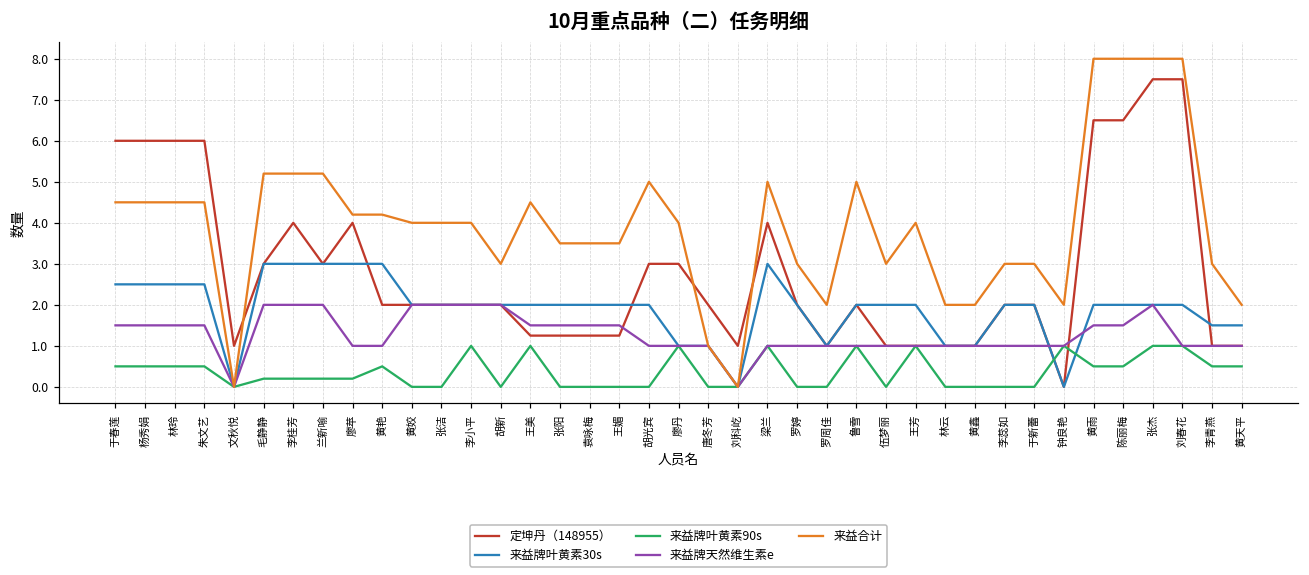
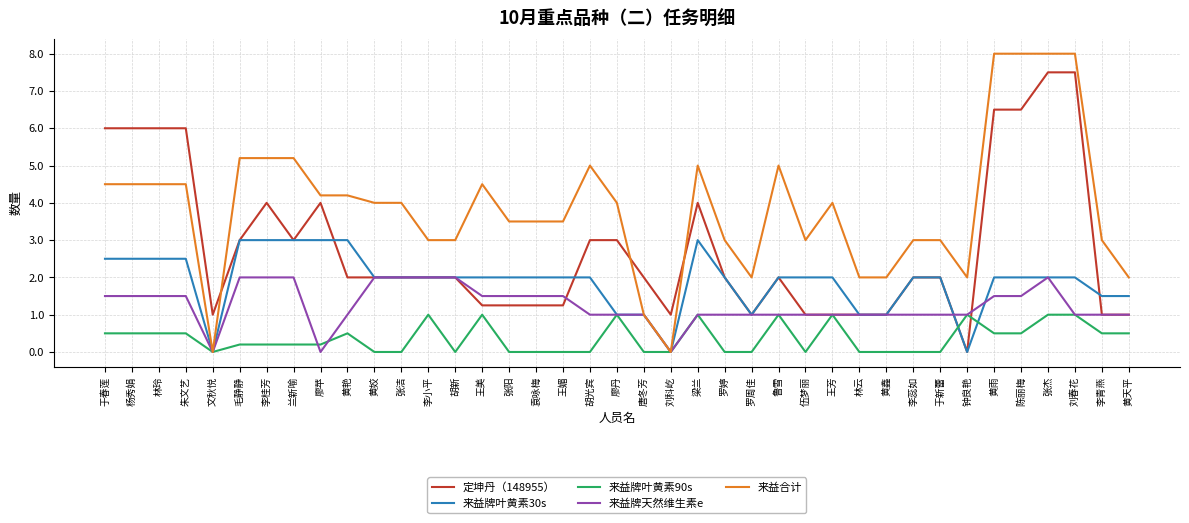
  {
    "定坤丹（148955）": {
      "于春莲": 6,
      "杨秀娟": 6,
      "林玲": 6,
      "朱文艺": 6,
      "文秋悦": 1,
      "李桂芳": 4,
      "廖苹": 4,
      "黄艳": 2,
      "王美": 1.3,
      "张阳": 1.3,
      "袁咏梅": 1.3,
      "王媚": 1.3,
      "胡光宾": 3,
      "廖丹": 3,
      "唐冬芳": 2,
      "刘科屹": 1,
      "梁兰": 4,
      "黄雨": 6.5,
      "陈丽梅": 6.5,
      "张杰": 7.5,
      "刘春花": 7.5
    },
    "来益牌叶黄素30s": {
      "于春莲": 2.5,
      "杨秀娟": 2.5,
      "林玲": 2.5,
      "朱文艺": 2.5,
      "李桂芳": 3,
      "廖苹": 3,
      "黄艳": 3,
      "王美": 2,
      "张阳": 2,
      "袁咏梅": 2,
      "王媚": 2,
      "胡光宾": 2,
      "梁兰": 3,
      "伍梦丽": 2,
      "王芳": 2,
      "黄雨": 2,
      "陈丽梅": 2,
      "刘春花": 2,
      "李青燕": 1.5,
      "黄天平": 1.5
    },
    "来益牌叶黄素90s": {
      "于春莲": 0.5,
      "杨秀娟": 0.5,
      "林玲": 0.5,
      "朱文艺": 0.5,
      "毛静静": 0.2,
      "李桂芳": 0.2,
      "兰新喻": 0.2,
      "廖苹": 0.2,
      "黄艳": 0.5,
      "黄姣": 0,
      "张洁": 0,
      "李小平": 1,
      "胡新": 0,
      "王美": 1,
      "张阳": 0,
      "袁咏梅": 0,
      "王媚": 0,
      "胡光宾": 0,
      "唐冬芳": 0,
      "罗婷": 0,
      "罗周佳": 0,
      "伍梦丽": 0,
      "林云": 0,
      "黄鑫": 0,
      "李蕊如": 0,
      "于新蕾": 0,
      "黄雨": 0.5,
      "陈丽梅": 0.5,
      "张杰": 1,
      "李青燕": 0.5,
      "黄天平": 0.5
    },
    "来益牌天然维生素e": {
      "于春莲": 1.5,
      "杨秀娟": 1.5,
      "林玲": 1.5,
      "朱文艺": 1.5,
      "毛静静": 2,
      "李桂芳": 2,
      "兰新喻": 2,
-     "廖苹": 1,
+     "廖苹": 0,
      "黄艳": 1,
      "王美": 1.5,
      "张阳": 1.5,
      "袁咏梅": 1.5,
      "王媚": 1.5,
      "胡光宾": 1,
      "罗婷": 1,
      "李蕊如": 1,
      "于新蕾": 1,
      "黄雨": 1.5,
      "陈丽梅": 1.5
    },
    "来益合计": {
      "于春莲": 4.5,
      "杨秀娟": 4.5,
      "林玲": 4.5,
      "朱文艺": 4.5,
      "毛静静": 5.2,
      "李桂芳": 5.2,
      "兰新喻": 5.2,
      "廖苹": 4.2,
      "黄艳": 4.2,
      "黄姣": 4,
      "张洁": 4,
-     "李小平": 4,
+     "李小平": 3,
      "胡新": 3,
      "王美": 4.5,
      "张阳": 3.5,
      "袁咏梅": 3.5,
      "王媚": 3.5,
      "胡光宾": 5,
      "廖丹": 4,
      "梁兰": 5,
      "罗婷": 3,
      "罗周佳": 2,
      "鲁雪": 5,
      "伍梦丽": 3,
      "王芳": 4,
      "林云": 2,
      "黄鑫": 2,
      "李蕊如": 3,
      "于新蕾": 3,
      "钟良艳": 2,
      "黄雨": 8,
      "陈丽梅": 8,
      "张杰": 8,
      "刘春花": 8,
      "李青燕": 3,
      "黄天平": 2
    }
  }
